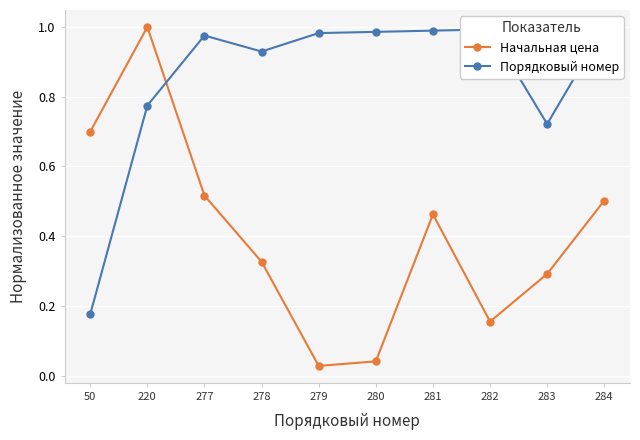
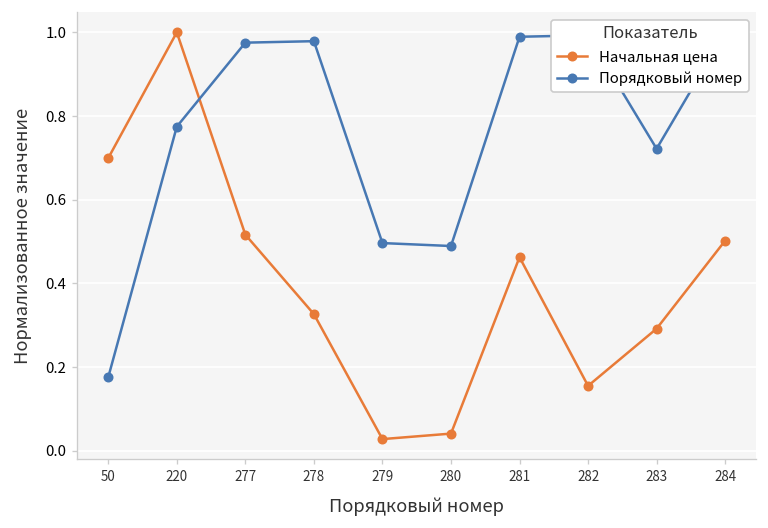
  {
    "Начальная цена": {
      "50": 0.70,
      "220": 1.00,
      "277": 0.52,
      "278": 0.33,
      "279": 0.03,
      "280": 0.04,
      "281": 0.46,
      "282": 0.16,
      "283": 0.29,
      "284": 0.50
    },
    "Порядковый номер": {
      "50": 0.18,
      "220": 0.77,
      "277": 0.98,
-     "278": 0.93,
-     "279": 0.98,
-     "280": 0.99,
+     "278": 0.98,
+     "279": 0.50,
+     "280": 0.49,
      "281": 0.99,
      "283": 0.72
    }
  }
